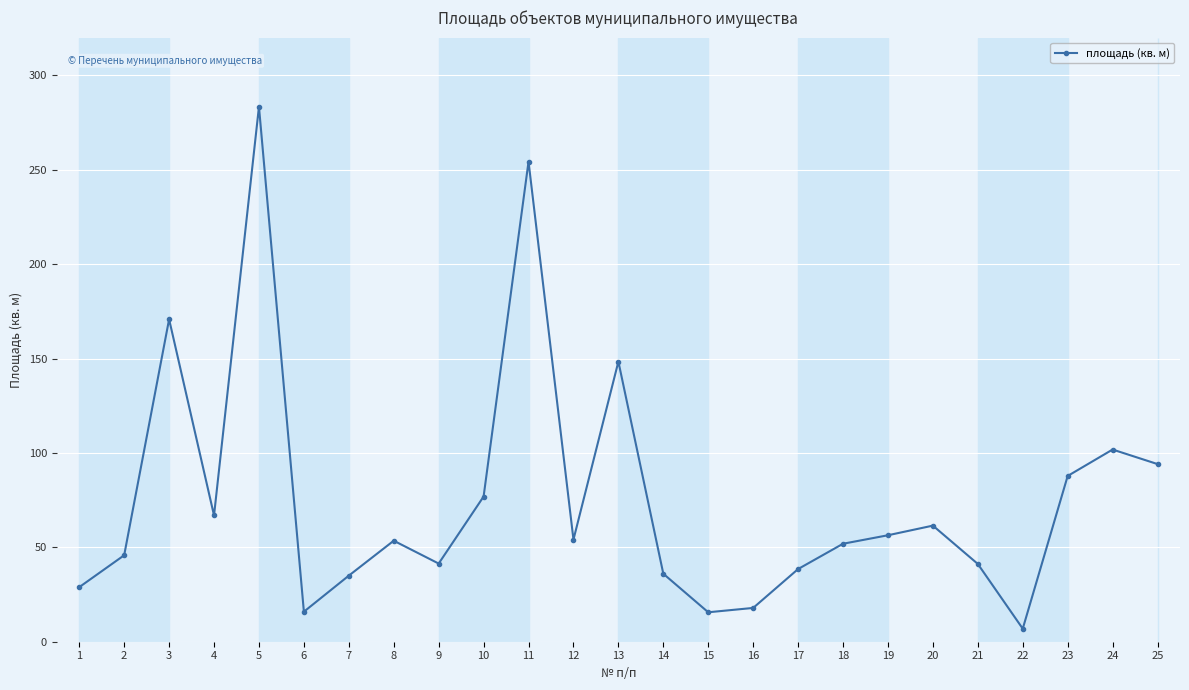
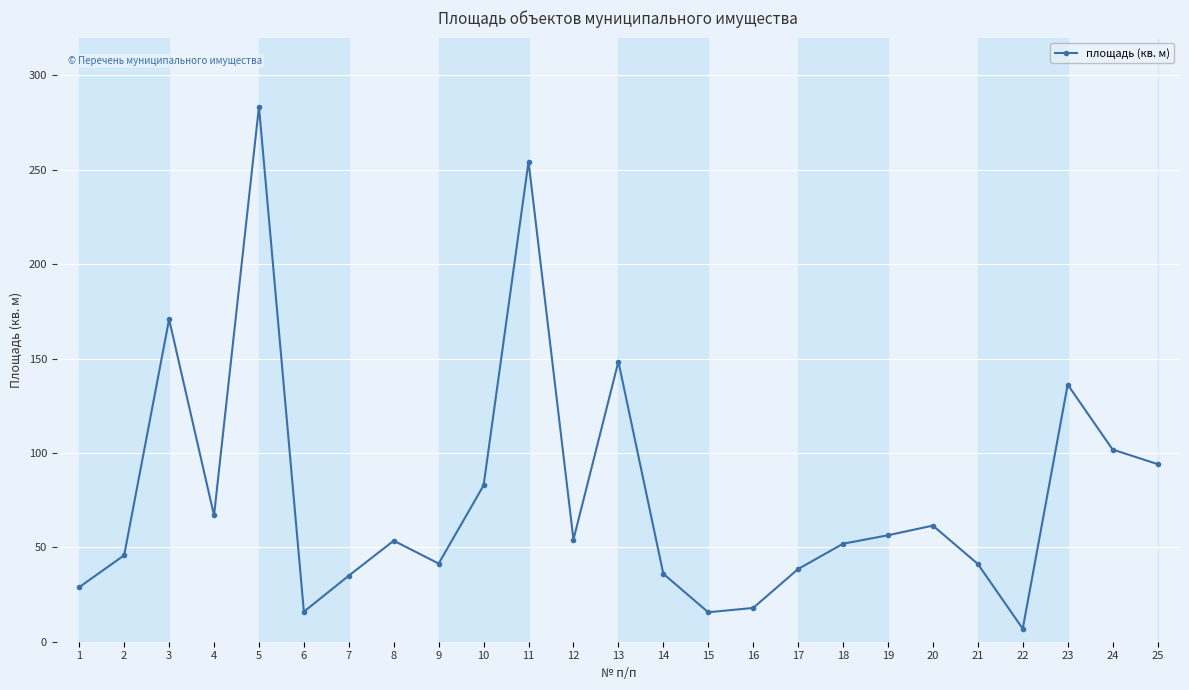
  {
    "1": 29,
    "2": 46,
    "3": 171,
    "4": 67,
    "5": 283,
    "6": 16,
    "7": 35,
    "8": 54,
    "9": 41,
-   "10": 77,
+   "10": 83,
    "11": 254,
    "12": 54,
    "13": 148,
    "14": 36,
    "15": 16,
    "16": 18,
    "17": 39,
    "18": 52,
    "19": 56,
    "20": 62,
    "21": 41,
    "22": 7,
-   "23": 88,
+   "23": 136,
    "24": 102,
    "25": 94
  }
